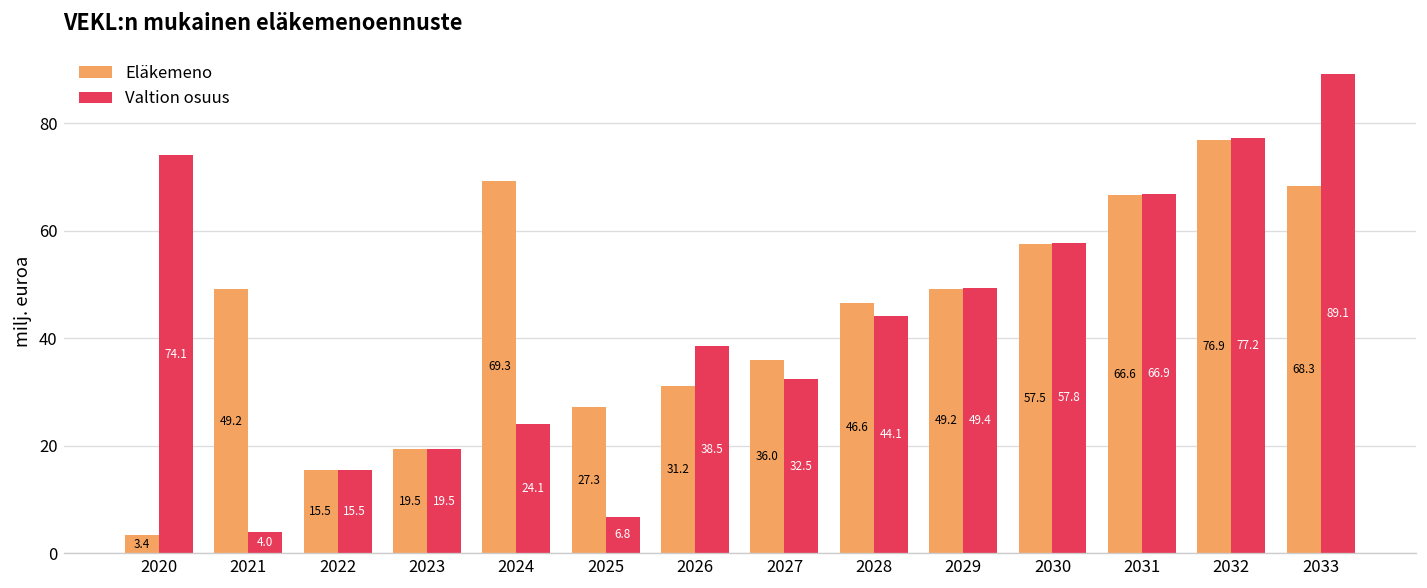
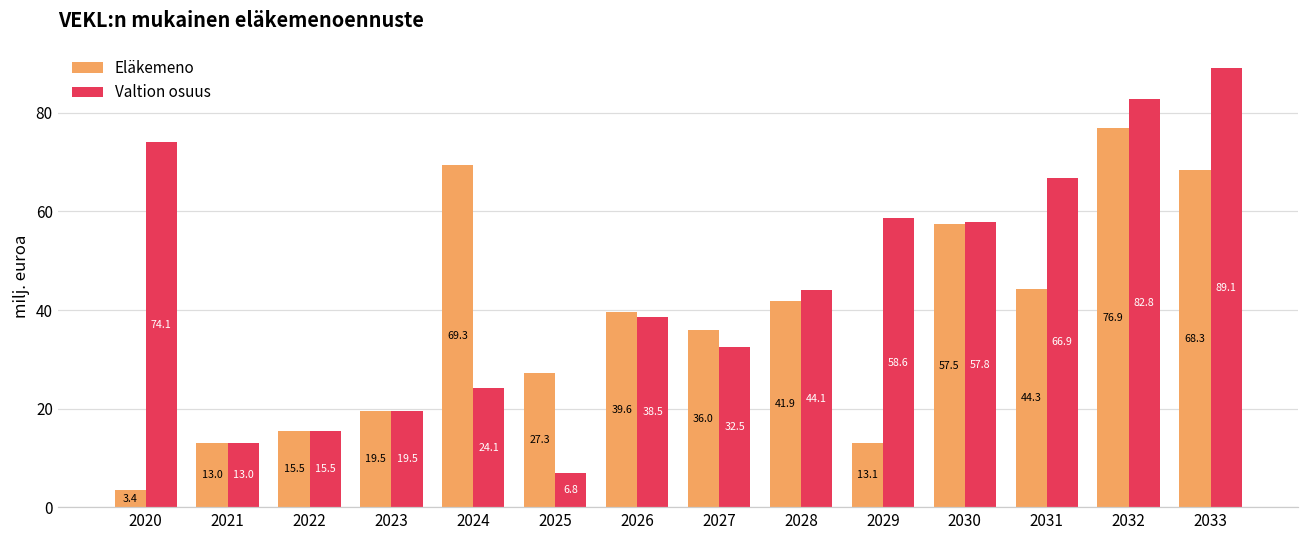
  {
    "Eläkemeno": {
      "2020": 3.4,
-     "2021": 49.2,
+     "2021": 13.0,
      "2022": 15.5,
      "2023": 19.5,
      "2024": 69.3,
      "2025": 27.3,
-     "2026": 31.2,
+     "2026": 39.6,
      "2027": 36.0,
-     "2028": 46.6,
-     "2029": 49.2,
+     "2028": 41.9,
+     "2029": 13.1,
      "2030": 57.5,
-     "2031": 66.6,
+     "2031": 44.3,
      "2032": 76.9,
      "2033": 68.3
    },
    "Valtion osuus": {
      "2020": 74.1,
-     "2021": 4.0,
+     "2021": 13.0,
      "2022": 15.5,
      "2023": 19.5,
      "2024": 24.1,
      "2025": 6.8,
      "2026": 38.5,
      "2027": 32.5,
      "2028": 44.1,
-     "2029": 49.4,
+     "2029": 58.6,
      "2030": 57.8,
      "2031": 66.9,
-     "2032": 77.2,
+     "2032": 82.8,
      "2033": 89.1
    }
  }
